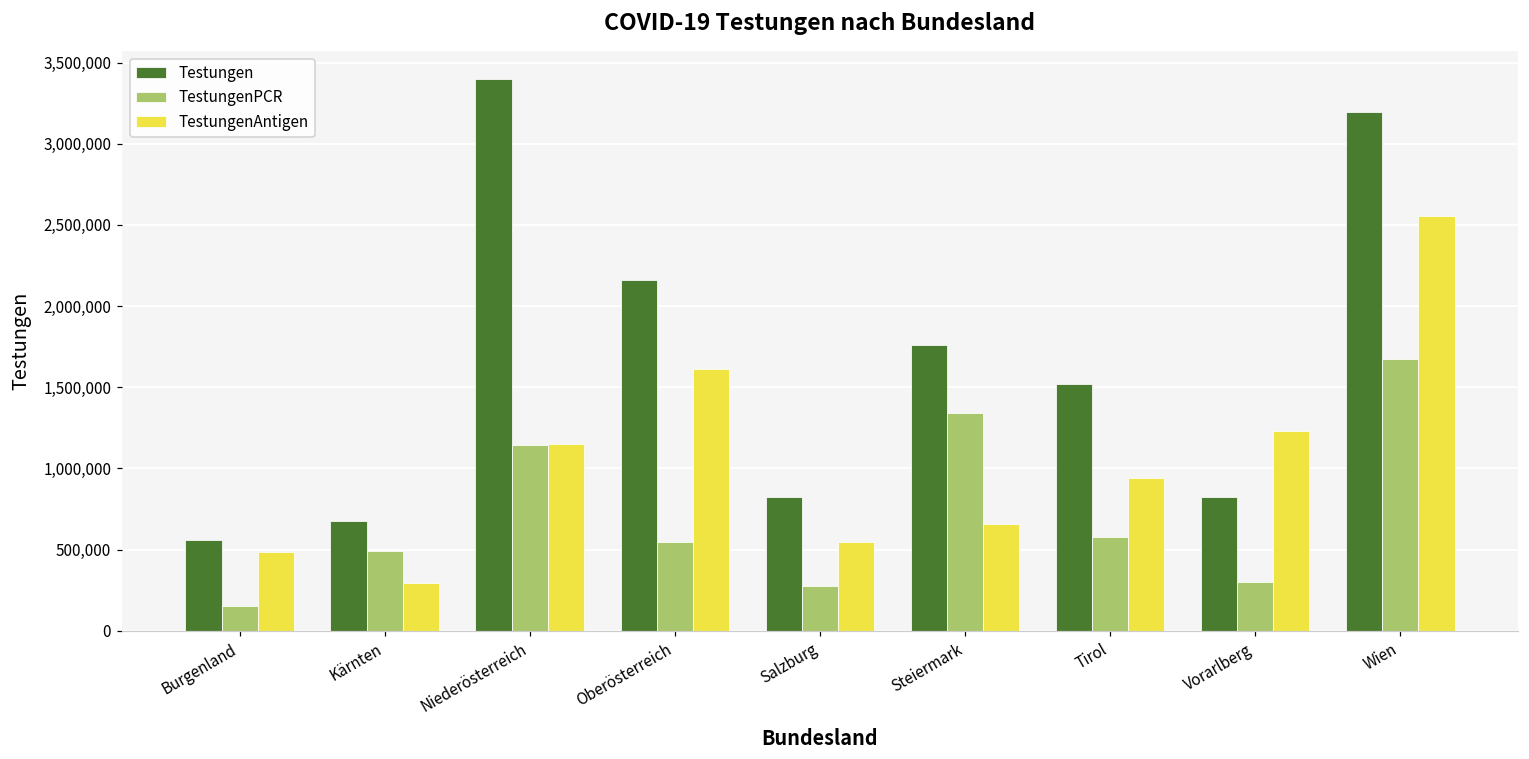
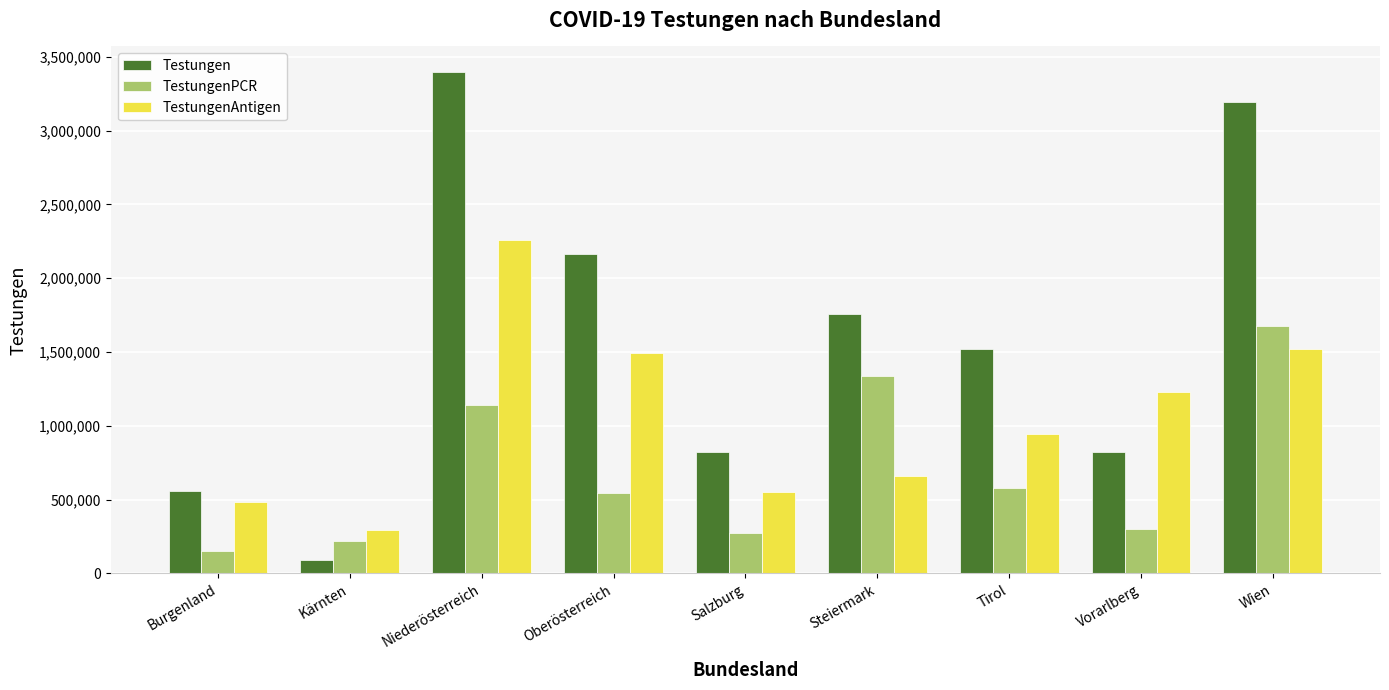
  {
    "Testungen": {
      "Burgenland": "560,000",
-     "Kärnten": "680,000",
+     "Kärnten": "90,000",
      "Niederösterreich": "3,400,000",
      "Oberösterreich": "2,160,000",
      "Salzburg": "820,000",
      "Steiermark": "1,760,000",
      "Tirol": "1,520,000",
      "Vorarlberg": "830,000",
      "Wien": "3,200,000"
    },
    "TestungenPCR": {
      "Burgenland": "160,000",
-     "Kärnten": "490,000",
+     "Kärnten": "220,000",
      "Niederösterreich": "1,140,000",
      "Oberösterreich": "550,000",
      "Salzburg": "270,000",
      "Steiermark": "1,340,000",
      "Tirol": "580,000",
      "Vorarlberg": "300,000",
      "Wien": "1,680,000"
    },
    "TestungenAntigen": {
      "Burgenland": "480,000",
      "Kärnten": "300,000",
-     "Niederösterreich": "1,150,000",
-     "Oberösterreich": "1,620,000",
+     "Niederösterreich": "2,260,000",
+     "Oberösterreich": "1,500,000",
      "Salzburg": "550,000",
      "Steiermark": "660,000",
      "Tirol": "940,000",
      "Vorarlberg": "1,230,000",
-     "Wien": "2,560,000"
+     "Wien": "1,520,000"
    }
  }
